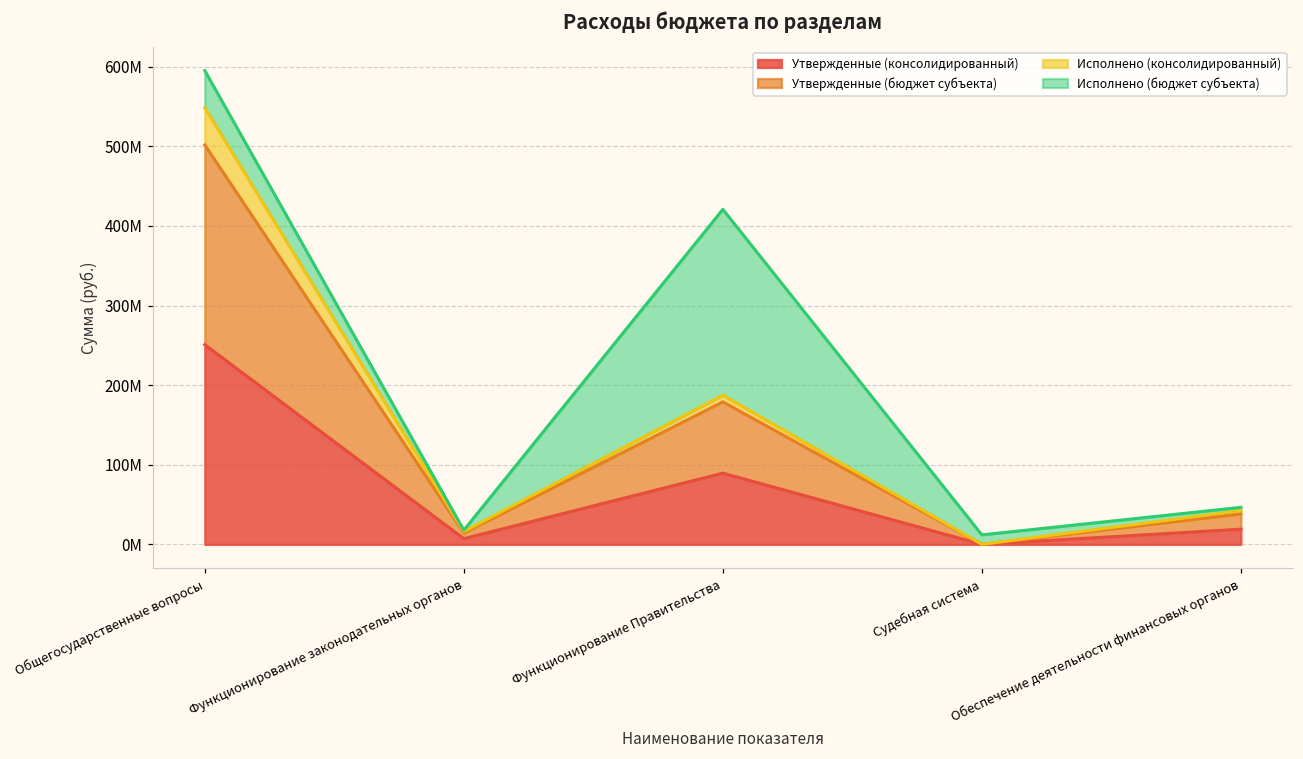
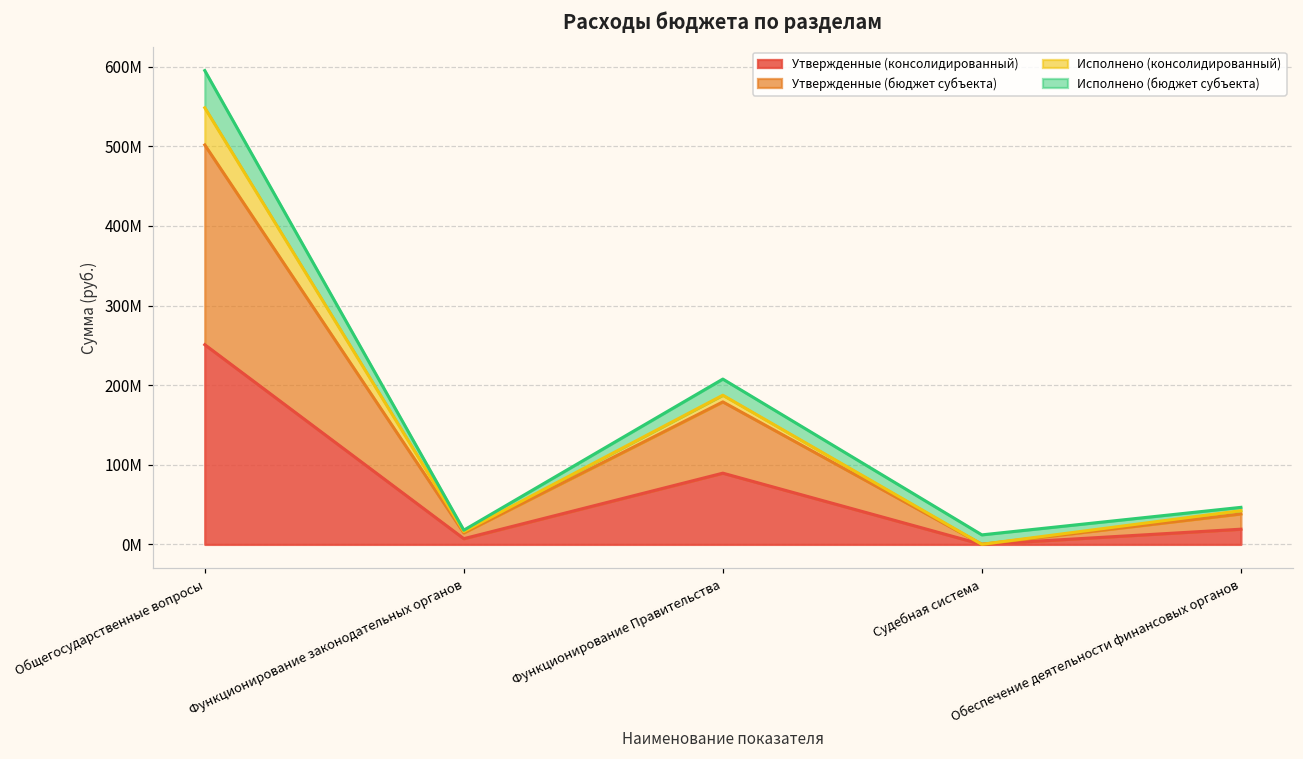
  {
    "Исполнено (консолидированный)": {
      "Общегосударственные вопросы": 50000000,
      "Функционирование Правительства": 10000000,
      "Обеспечение деятельности финансовых органов": 0
    },
    "Исполнено (бюджет субъекта)": {
      "Общегосударственные вопросы": 50000000,
-     "Функционирование Правительства": 230000000,
+     "Функционирование Правительства": 20000000,
      "Судебная система": 10000000,
      "Обеспечение деятельности финансовых органов": 0
    }
  }
